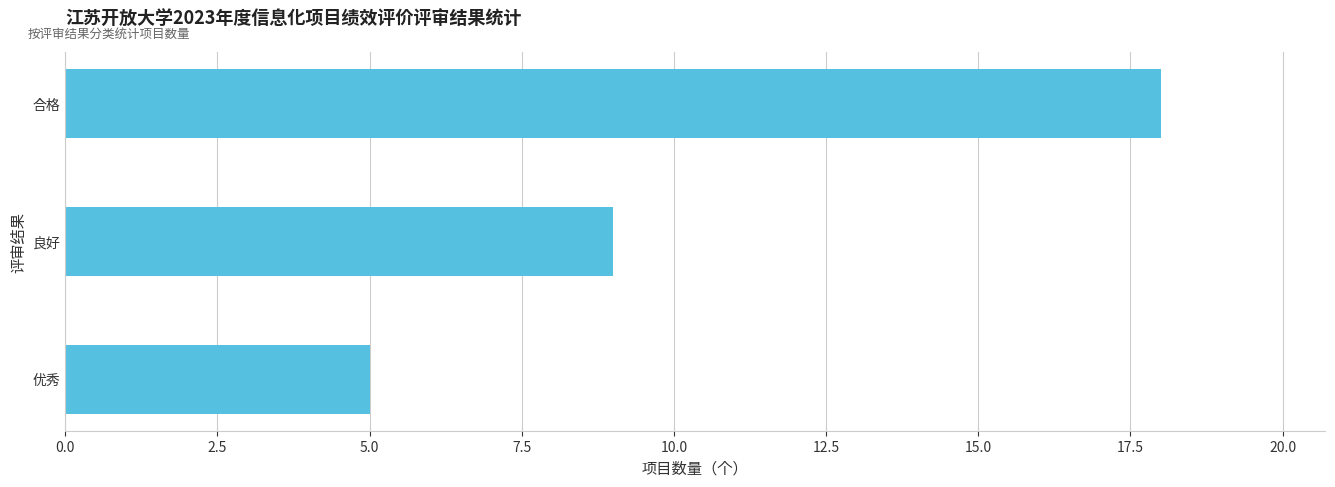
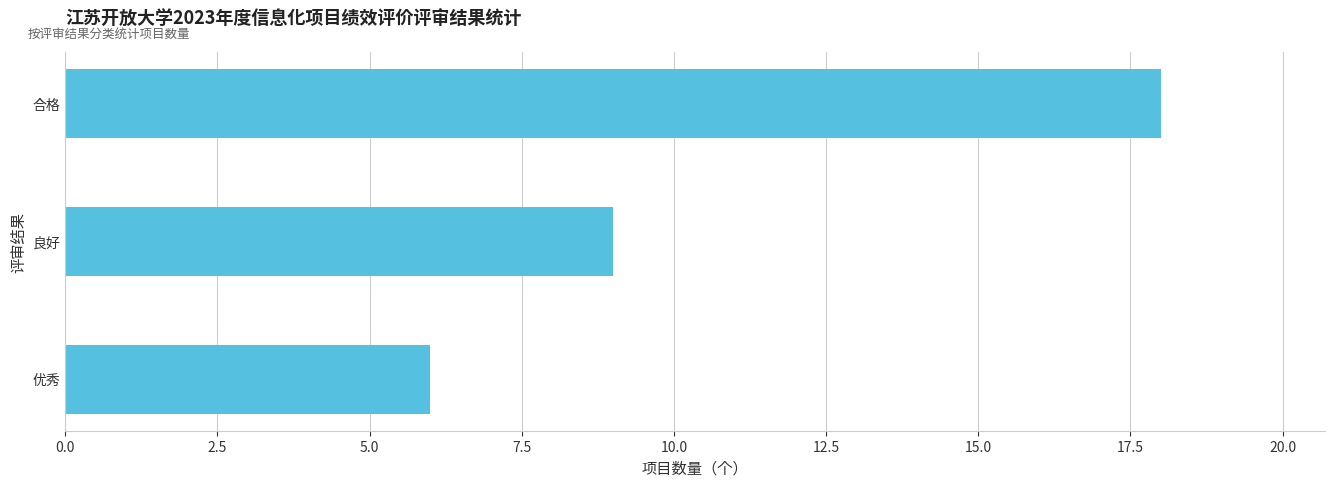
  {
    "合格": 18,
    "良好": 9,
-   "优秀": 5
+   "优秀": 6
  }
